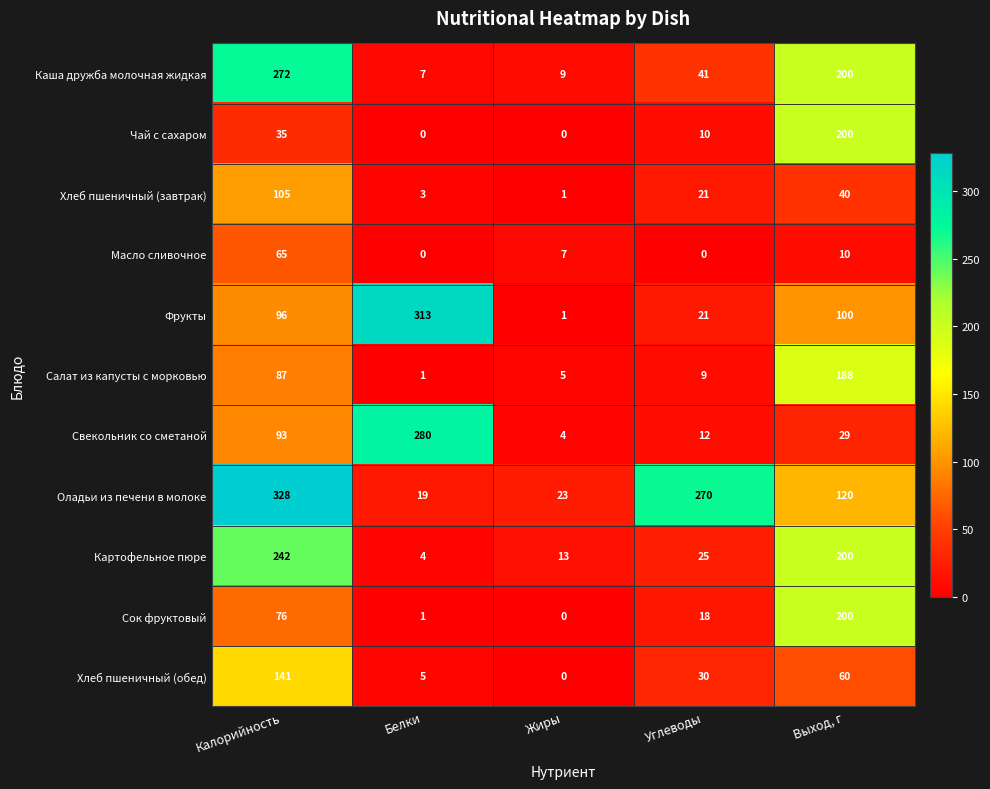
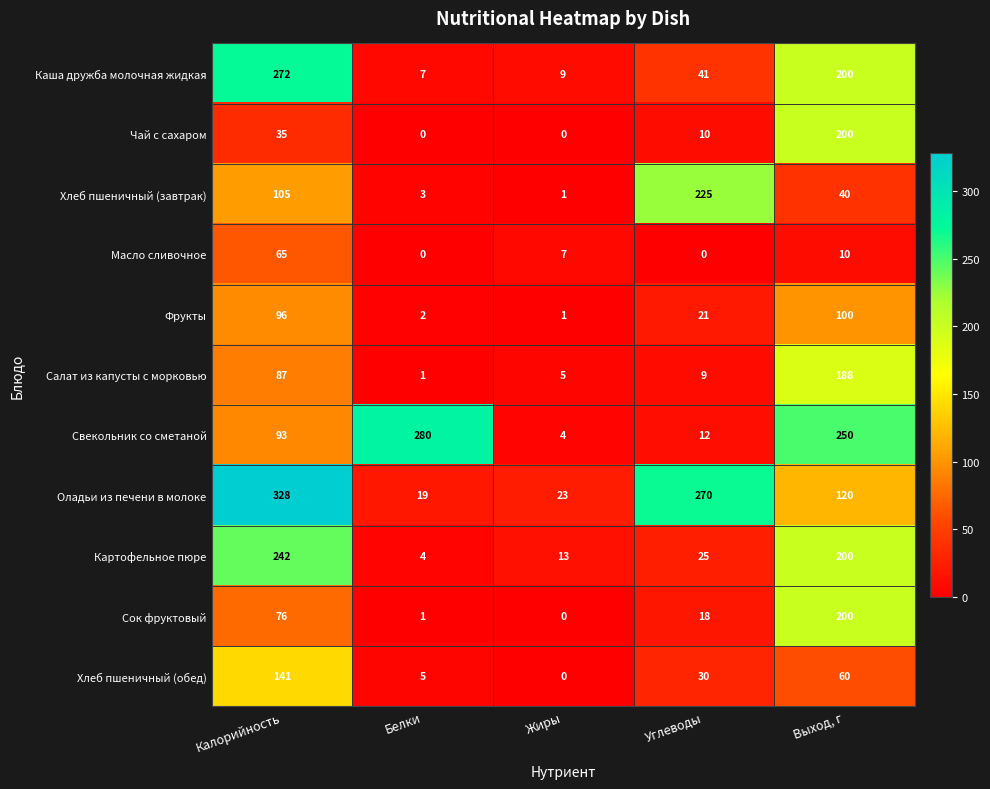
  {
    "Каша дружба молочная жидкая": {
      "Калорийность": 272,
      "Белки": 7,
      "Жиры": 9,
      "Углеводы": 41,
      "Выход, г": 200
    },
    "Чай с сахаром": {
      "Калорийность": 35,
      "Белки": 0,
      "Жиры": 0,
      "Углеводы": 10,
      "Выход, г": 200
    },
    "Хлеб пшеничный (завтрак)": {
      "Калорийность": 105,
      "Белки": 3,
      "Жиры": 1,
-     "Углеводы": 21,
+     "Углеводы": 225,
      "Выход, г": 40
    },
    "Масло сливочное": {
      "Калорийность": 65,
      "Белки": 0,
      "Жиры": 7,
      "Углеводы": 0,
      "Выход, г": 10
    },
    "Фрукты": {
      "Калорийность": 96,
-     "Белки": 313,
+     "Белки": 2,
      "Жиры": 1,
      "Углеводы": 21,
      "Выход, г": 100
    },
    "Салат из капусты с морковью": {
      "Калорийность": 87,
      "Белки": 1,
      "Жиры": 5,
      "Углеводы": 9,
      "Выход, г": 188
    },
    "Свекольник со сметаной": {
      "Калорийность": 93,
      "Белки": 280,
      "Жиры": 4,
      "Углеводы": 12,
-     "Выход, г": 29
+     "Выход, г": 250
    },
    "Оладьи из печени в молоке": {
      "Калорийность": 328,
      "Белки": 19,
      "Жиры": 23,
      "Углеводы": 270,
      "Выход, г": 120
    },
    "Картофельное пюре": {
      "Калорийность": 242,
      "Белки": 4,
      "Жиры": 13,
      "Углеводы": 25,
      "Выход, г": 200
    },
    "Сок фруктовый": {
      "Калорийность": 76,
      "Белки": 1,
      "Жиры": 0,
      "Углеводы": 18,
      "Выход, г": 200
    },
    "Хлеб пшеничный (обед)": {
      "Калорийность": 141,
      "Белки": 5,
      "Жиры": 0,
      "Углеводы": 30,
      "Выход, г": 60
    }
  }
